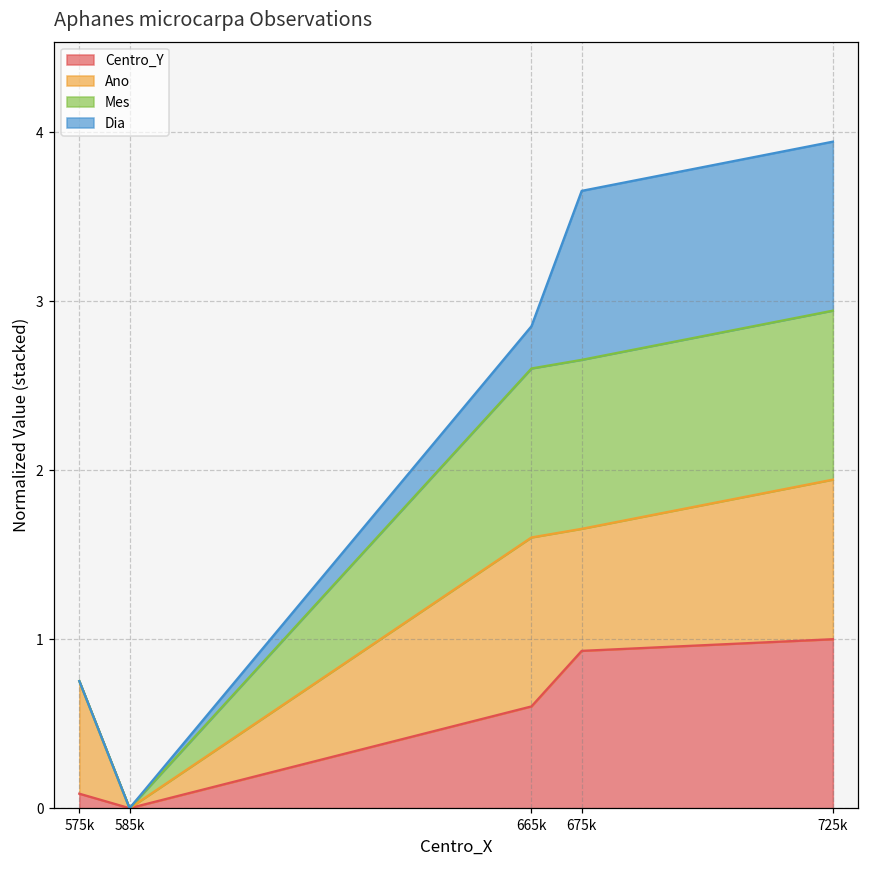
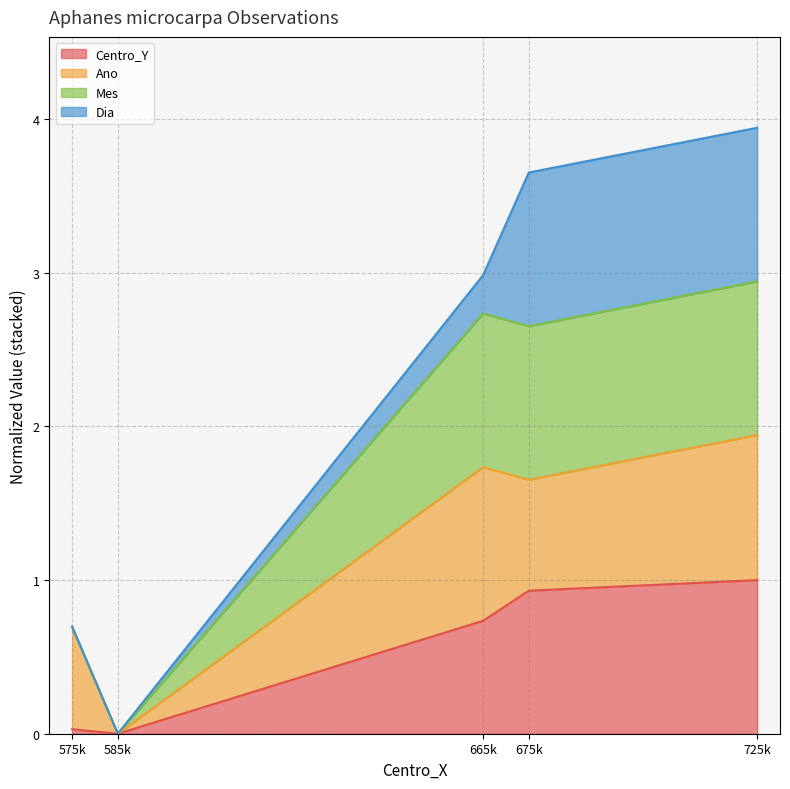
  {
    "Centro_Y": {
-     "575k": 0.09,
-     "665k": 0.60,
+     "575k": 0.03,
+     "665k": 0.74,
      "675k": 0.93,
      "725k": 1.00
    },
    "Ano": {
      "665k": 1.00,
      "675k": 0.72,
      "725k": 0.94
    },
    "Mes": {
      "665k": 1.00,
      "675k": 1.00,
      "725k": 1.00
    },
    "Dia": {
      "665k": 0.25,
      "675k": 1.00,
      "725k": 1.00
    }
  }
